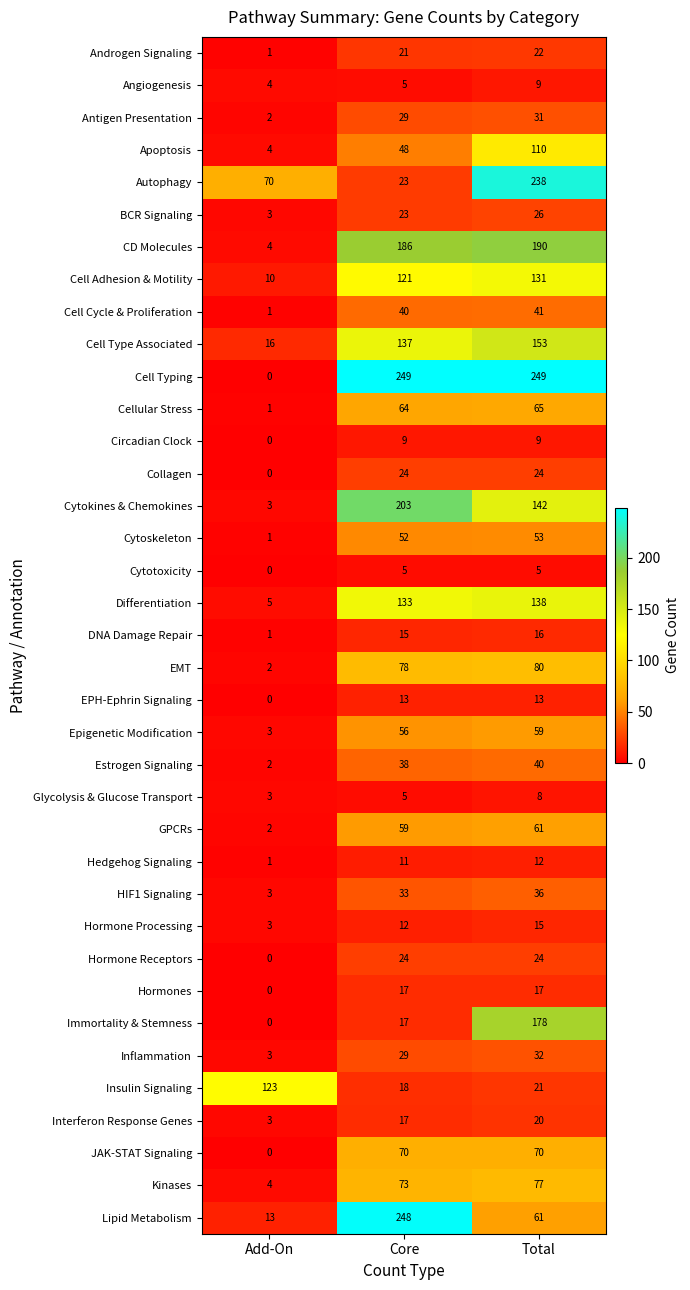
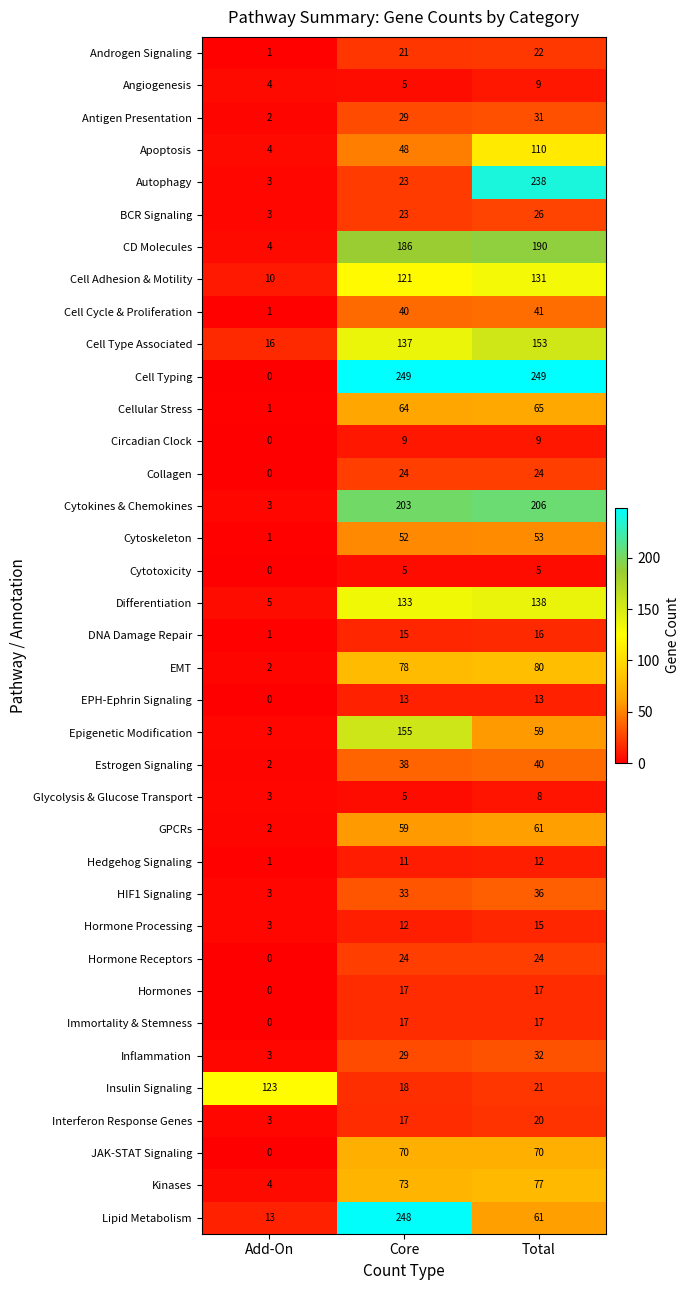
  {
    "Androgen Signaling": {
      "Add-On": 1,
      "Core": 21,
      "Total": 22
    },
    "Angiogenesis": {
      "Add-On": 4,
      "Core": 5,
      "Total": 9
    },
    "Antigen Presentation": {
      "Add-On": 2,
      "Core": 29,
      "Total": 31
    },
    "Apoptosis": {
      "Add-On": 4,
      "Core": 48,
      "Total": 110
    },
    "Autophagy": {
-     "Add-On": 70,
+     "Add-On": 3,
      "Core": 23,
      "Total": 238
    },
    "BCR Signaling": {
      "Add-On": 3,
      "Core": 23,
      "Total": 26
    },
    "CD Molecules": {
      "Add-On": 4,
      "Core": 186,
      "Total": 190
    },
    "Cell Adhesion & Motility": {
      "Add-On": 10,
      "Core": 121,
      "Total": 131
    },
    "Cell Cycle & Proliferation": {
      "Add-On": 1,
      "Core": 40,
      "Total": 41
    },
    "Cell Type Associated": {
      "Add-On": 16,
      "Core": 137,
      "Total": 153
    },
    "Cell Typing": {
      "Add-On": 0,
      "Core": 249,
      "Total": 249
    },
    "Cellular Stress": {
      "Add-On": 1,
      "Core": 64,
      "Total": 65
    },
    "Circadian Clock": {
      "Add-On": 0,
      "Core": 9,
      "Total": 9
    },
    "Collagen": {
      "Add-On": 0,
      "Core": 24,
      "Total": 24
    },
    "Cytokines & Chemokines": {
      "Add-On": 3,
      "Core": 203,
-     "Total": 142
+     "Total": 206
    },
    "Cytoskeleton": {
      "Add-On": 1,
      "Core": 52,
      "Total": 53
    },
    "Cytotoxicity": {
      "Add-On": 0,
      "Core": 5,
      "Total": 5
    },
    "Differentiation": {
      "Add-On": 5,
      "Core": 133,
      "Total": 138
    },
    "DNA Damage Repair": {
      "Add-On": 1,
      "Core": 15,
      "Total": 16
    },
    "EMT": {
      "Add-On": 2,
      "Core": 78,
      "Total": 80
    },
    "EPH-Ephrin Signaling": {
      "Add-On": 0,
      "Core": 13,
      "Total": 13
    },
    "Epigenetic Modification": {
      "Add-On": 3,
-     "Core": 56,
+     "Core": 155,
      "Total": 59
    },
    "Estrogen Signaling": {
      "Add-On": 2,
      "Core": 38,
      "Total": 40
    },
    "Glycolysis & Glucose Transport": {
      "Add-On": 3,
      "Core": 5,
      "Total": 8
    },
    "GPCRs": {
      "Add-On": 2,
      "Core": 59,
      "Total": 61
    },
    "Hedgehog Signaling": {
      "Add-On": 1,
      "Core": 11,
      "Total": 12
    },
    "HIF1 Signaling": {
      "Add-On": 3,
      "Core": 33,
      "Total": 36
    },
    "Hormone Processing": {
      "Add-On": 3,
      "Core": 12,
      "Total": 15
    },
    "Hormone Receptors": {
      "Add-On": 0,
      "Core": 24,
      "Total": 24
    },
    "Hormones": {
      "Add-On": 0,
      "Core": 17,
      "Total": 17
    },
    "Immortality & Stemness": {
      "Add-On": 0,
      "Core": 17,
-     "Total": 178
+     "Total": 17
    },
    "Inflammation": {
      "Add-On": 3,
      "Core": 29,
      "Total": 32
    },
    "Insulin Signaling": {
      "Add-On": 123,
      "Core": 18,
      "Total": 21
    },
    "Interferon Response Genes": {
      "Add-On": 3,
      "Core": 17,
      "Total": 20
    },
    "JAK-STAT Signaling": {
      "Add-On": 0,
      "Core": 70,
      "Total": 70
    },
    "Kinases": {
      "Add-On": 4,
      "Core": 73,
      "Total": 77
    },
    "Lipid Metabolism": {
      "Add-On": 13,
      "Core": 248,
      "Total": 61
    }
  }
